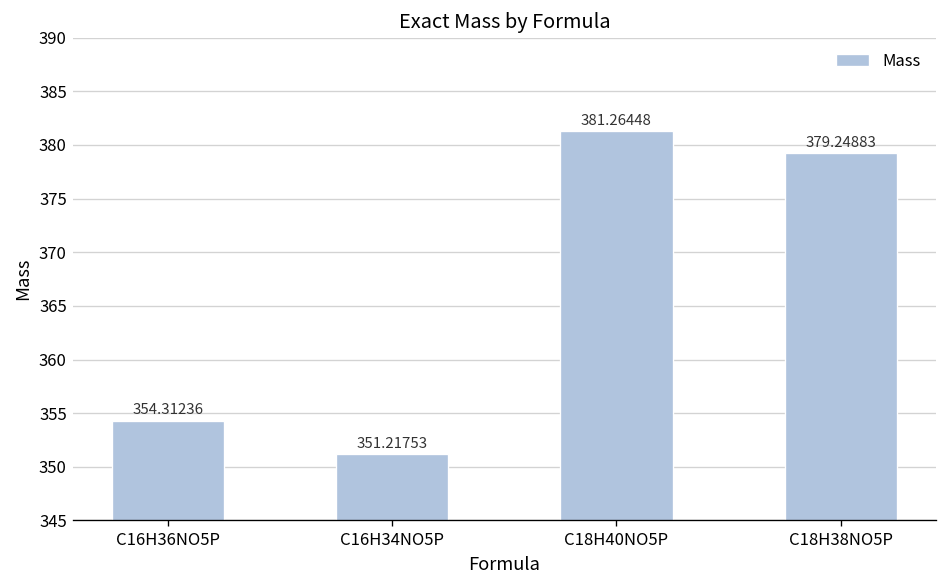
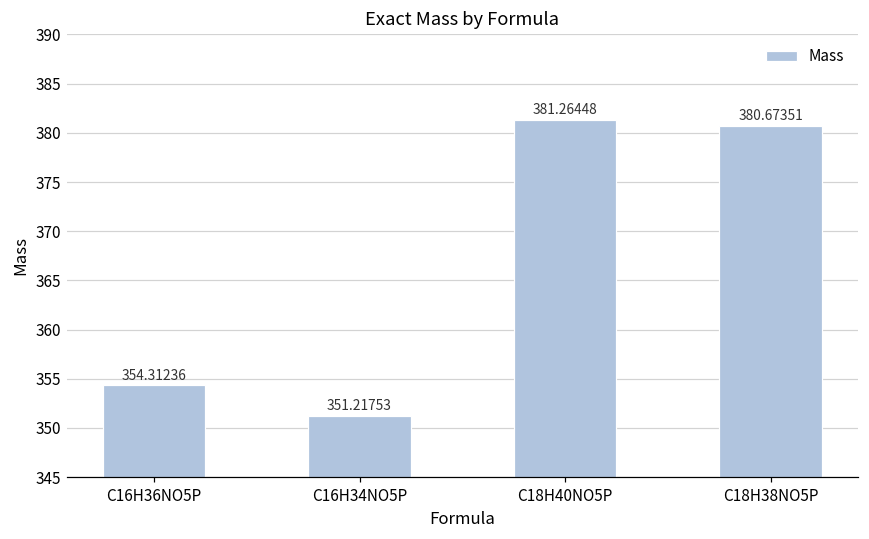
  {
    "C16H36NO5P": 354.31236,
    "C16H34NO5P": 351.21753,
    "C18H40NO5P": 381.26448,
-   "C18H38NO5P": 379.24883
+   "C18H38NO5P": 380.67351
  }
